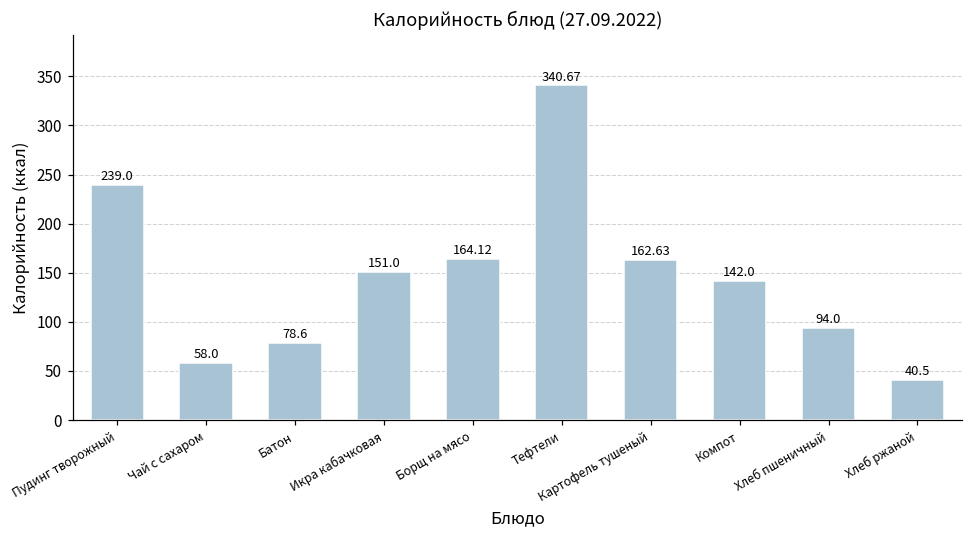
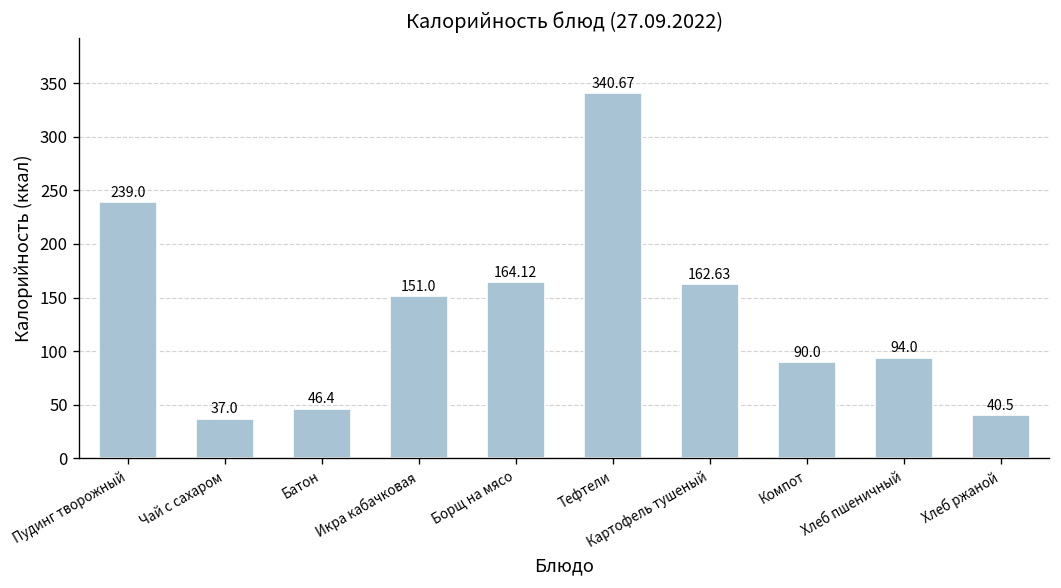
  {
    "Пудинг творожный": 239.0,
-   "Чай с сахаром": 58.0,
-   "Батон": 78.6,
+   "Чай с сахаром": 37.0,
+   "Батон": 46.4,
    "Икра кабачковая": 151.0,
    "Борщ на мясо": 164.12,
    "Тефтели": 340.67,
    "Картофель тушеный": 162.63,
-   "Компот": 142.0,
+   "Компот": 90.0,
    "Хлеб пшеничный": 94.0,
    "Хлеб ржаной": 40.5
  }
